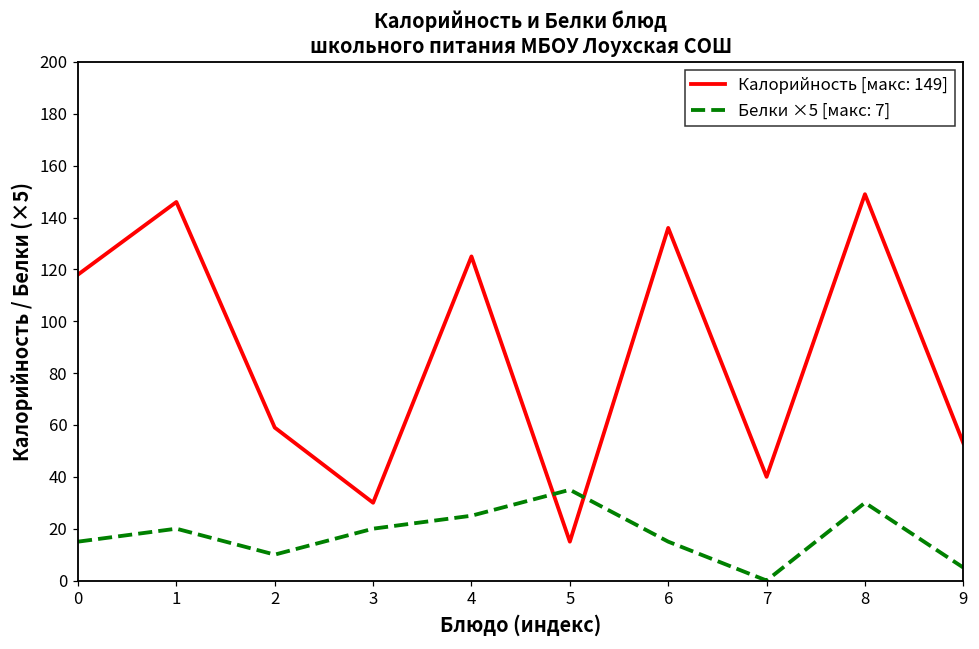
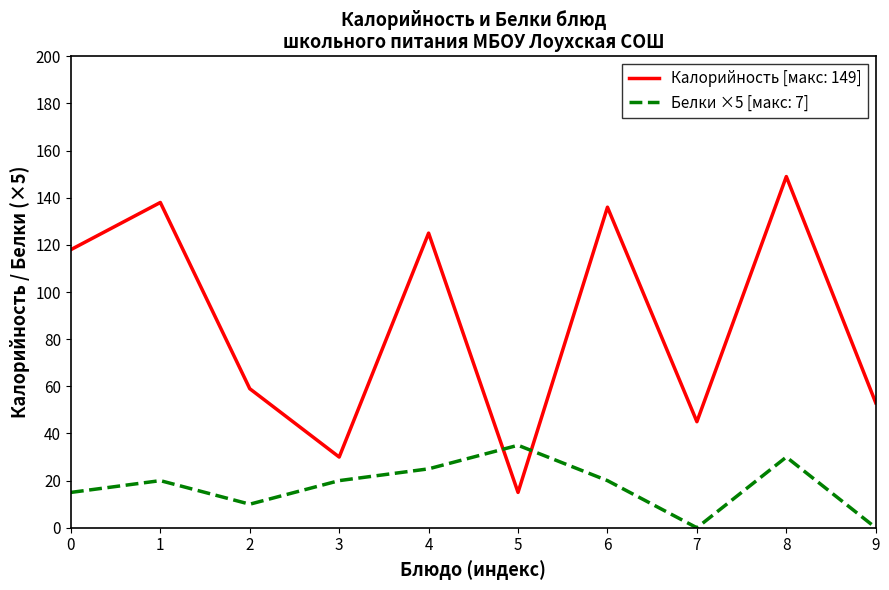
  {
    "Калорийность [макс: 149]": {
      "0": 118,
-     "1": 146,
+     "1": 138,
      "2": 59,
      "3": 30,
      "4": 125,
      "5": 15,
      "6": 136,
-     "7": 40,
+     "7": 45,
      "8": 149,
      "9": 53
    },
    "Белки ×5 [макс: 7]": {
      "0": 15,
      "1": 20,
      "2": 10,
      "3": 20,
      "4": 25,
      "5": 35,
-     "6": 15,
+     "6": 20,
      "7": 0,
      "8": 30,
-     "9": 5
+     "9": 0
    }
  }
